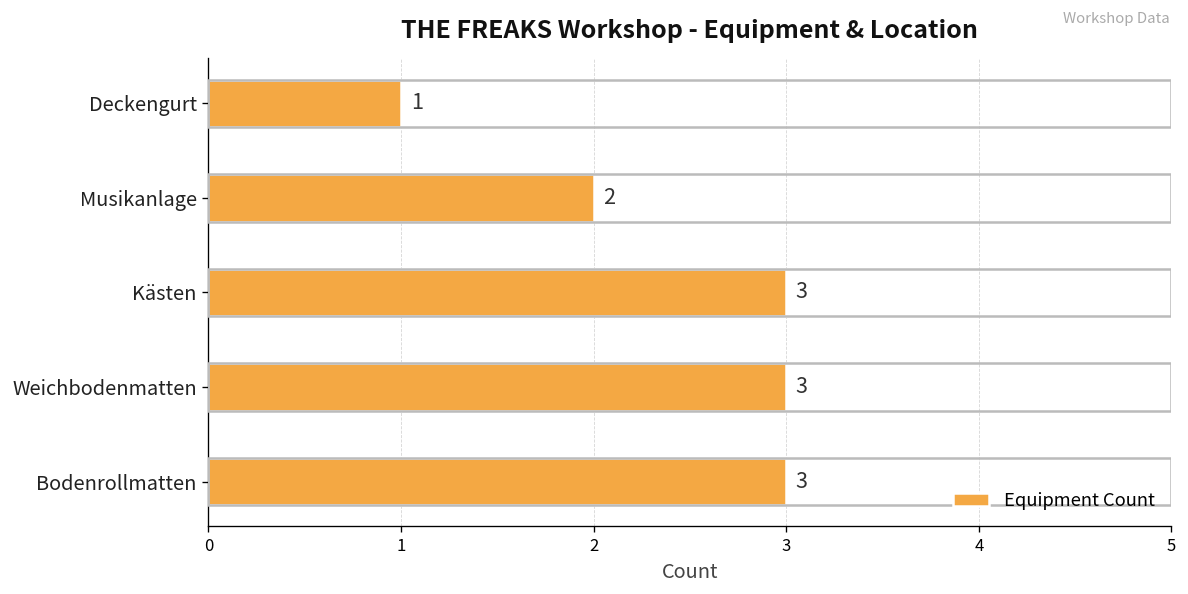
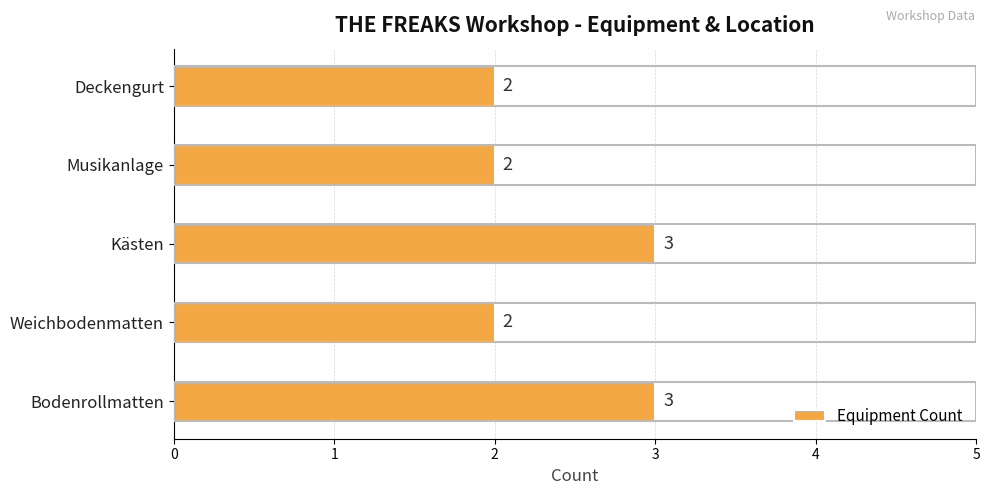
  {
-   "Deckengurt": 1,
+   "Deckengurt": 2,
    "Musikanlage": 2,
    "Kästen": 3,
-   "Weichbodenmatten": 3,
+   "Weichbodenmatten": 2,
    "Bodenrollmatten": 3
  }
